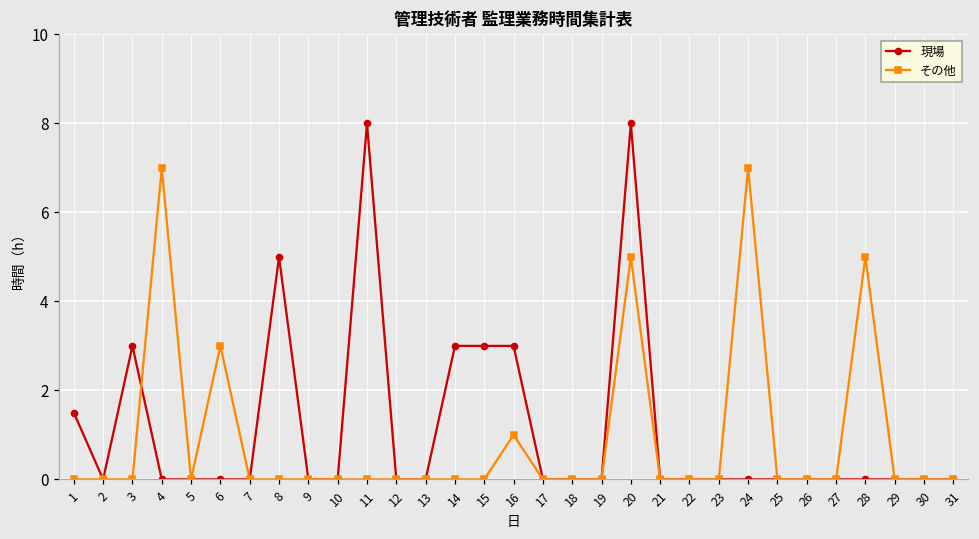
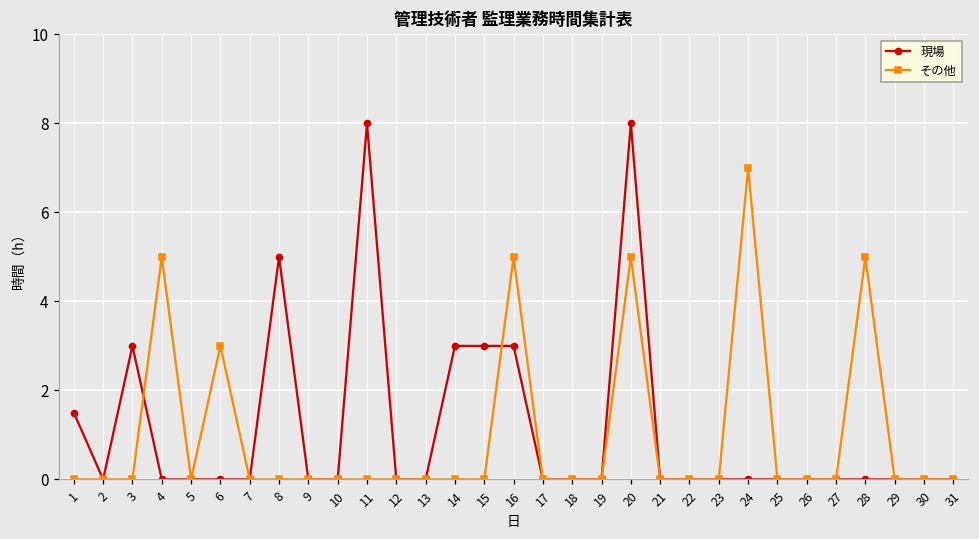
  {
    "現場": {
      "1": 1.5,
      "3": 3,
      "4": 0,
      "6": 0,
      "8": 5,
      "11": 8,
      "14": 3,
      "15": 3,
      "16": 3,
      "20": 8,
      "24": 0,
      "28": 0
    },
    "その他": {
      "1": 0,
      "3": 0,
-     "4": 7,
+     "4": 5,
      "6": 3,
      "8": 0,
      "11": 0,
      "14": 0,
      "15": 0,
-     "16": 1,
+     "16": 5,
      "20": 5,
      "24": 7,
      "28": 5
    }
  }
